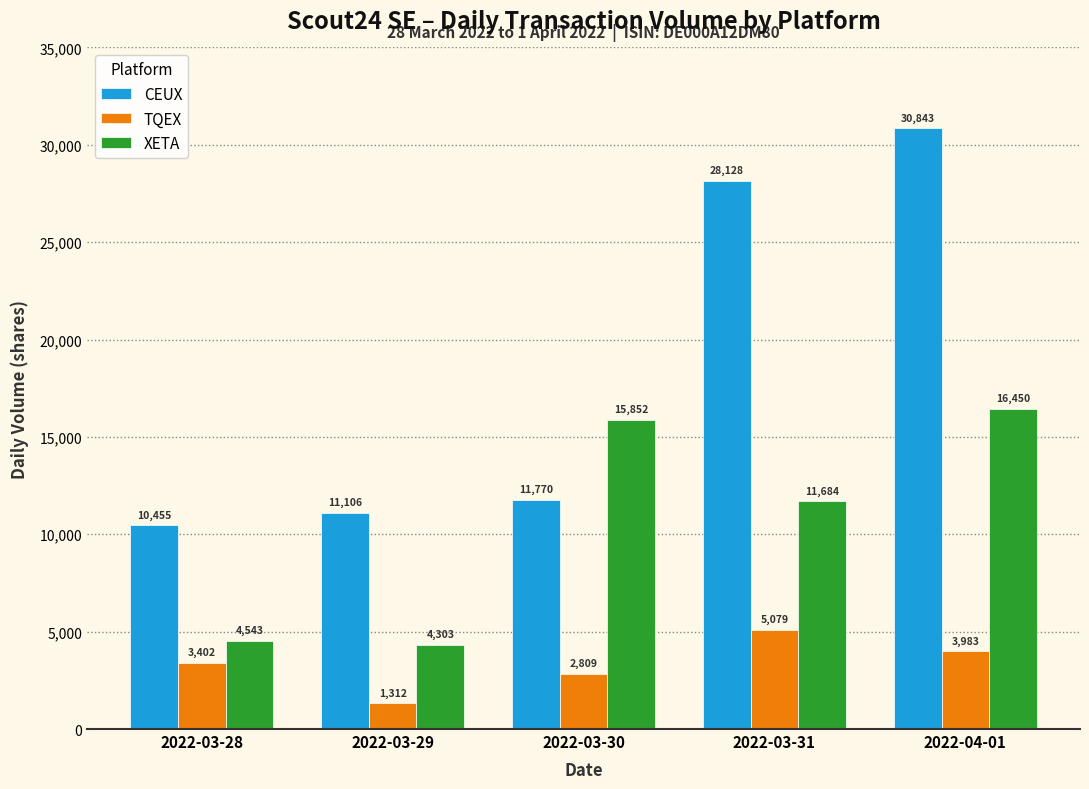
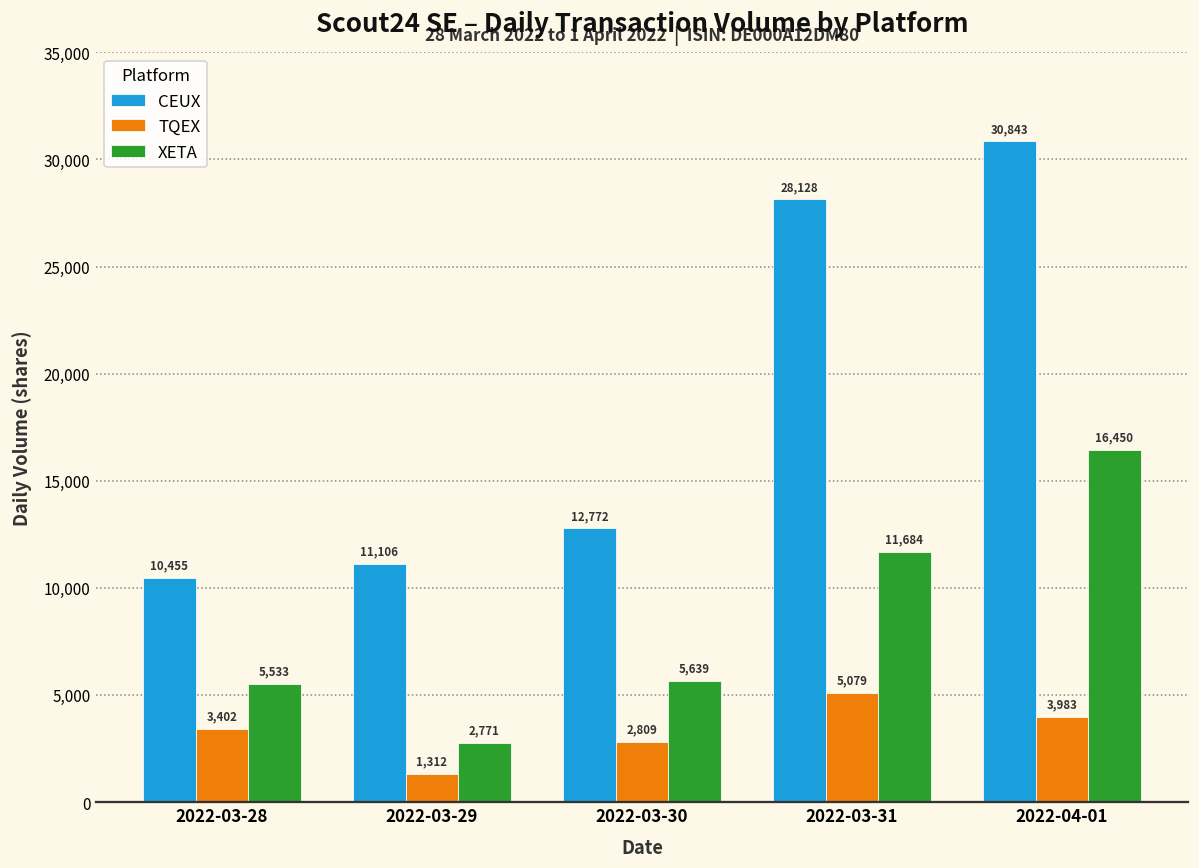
  {
    "CEUX": {
      "2022-03-28": "10,455",
      "2022-03-29": "11,106",
-     "2022-03-30": "11,770",
+     "2022-03-30": "12,772",
      "2022-03-31": "28,128",
      "2022-04-01": "30,843"
    },
    "TQEX": {
      "2022-03-28": "3,402",
      "2022-03-29": "1,312",
      "2022-03-30": "2,809",
      "2022-03-31": "5,079",
      "2022-04-01": "3,983"
    },
    "XETA": {
-     "2022-03-28": "4,543",
-     "2022-03-29": "4,303",
-     "2022-03-30": "15,852",
+     "2022-03-28": "5,533",
+     "2022-03-29": "2,771",
+     "2022-03-30": "5,639",
      "2022-03-31": "11,684",
      "2022-04-01": "16,450"
    }
  }
